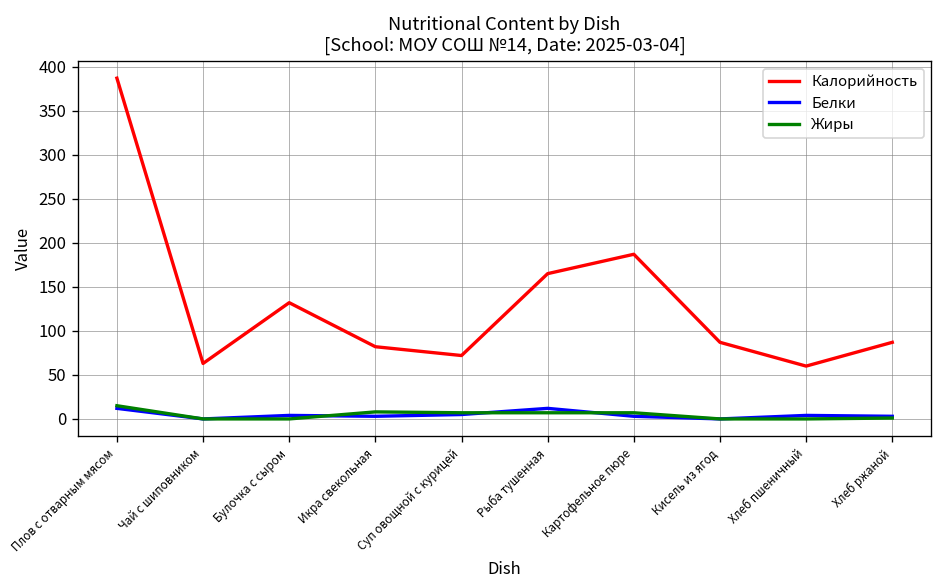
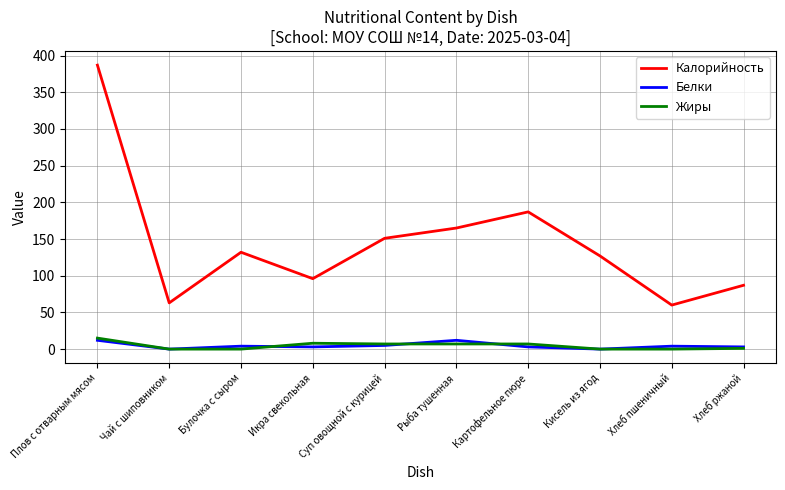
  {
    "Калорийность": {
      "Плов с отварным мясом": 390,
      "Чай с шиповником": 60,
      "Булочка с сыром": 130,
-     "Икра свекольная": 80,
-     "Суп овощной с курицей": 70,
+     "Икра свекольная": 100,
+     "Суп овощной с курицей": 150,
      "Рыба тушенная": 170,
      "Картофельное пюре": 190,
-     "Кисель из ягод": 90,
+     "Кисель из ягод": 130,
      "Хлеб пшеничный": 60,
      "Хлеб ржаной": 90
    },
    "Белки": {
      "Булочка с сыром": 0,
      "Икра свекольная": 0,
      "Рыба тушенная": 10,
      "Картофельное пюре": 0,
      "Хлеб пшеничный": 0
    },
    "Жиры": {
      "Булочка с сыром": 0,
      "Икра свекольная": 10,
      "Рыба тушенная": 10,
      "Картофельное пюре": 10,
      "Хлеб пшеничный": 0
    }
  }
